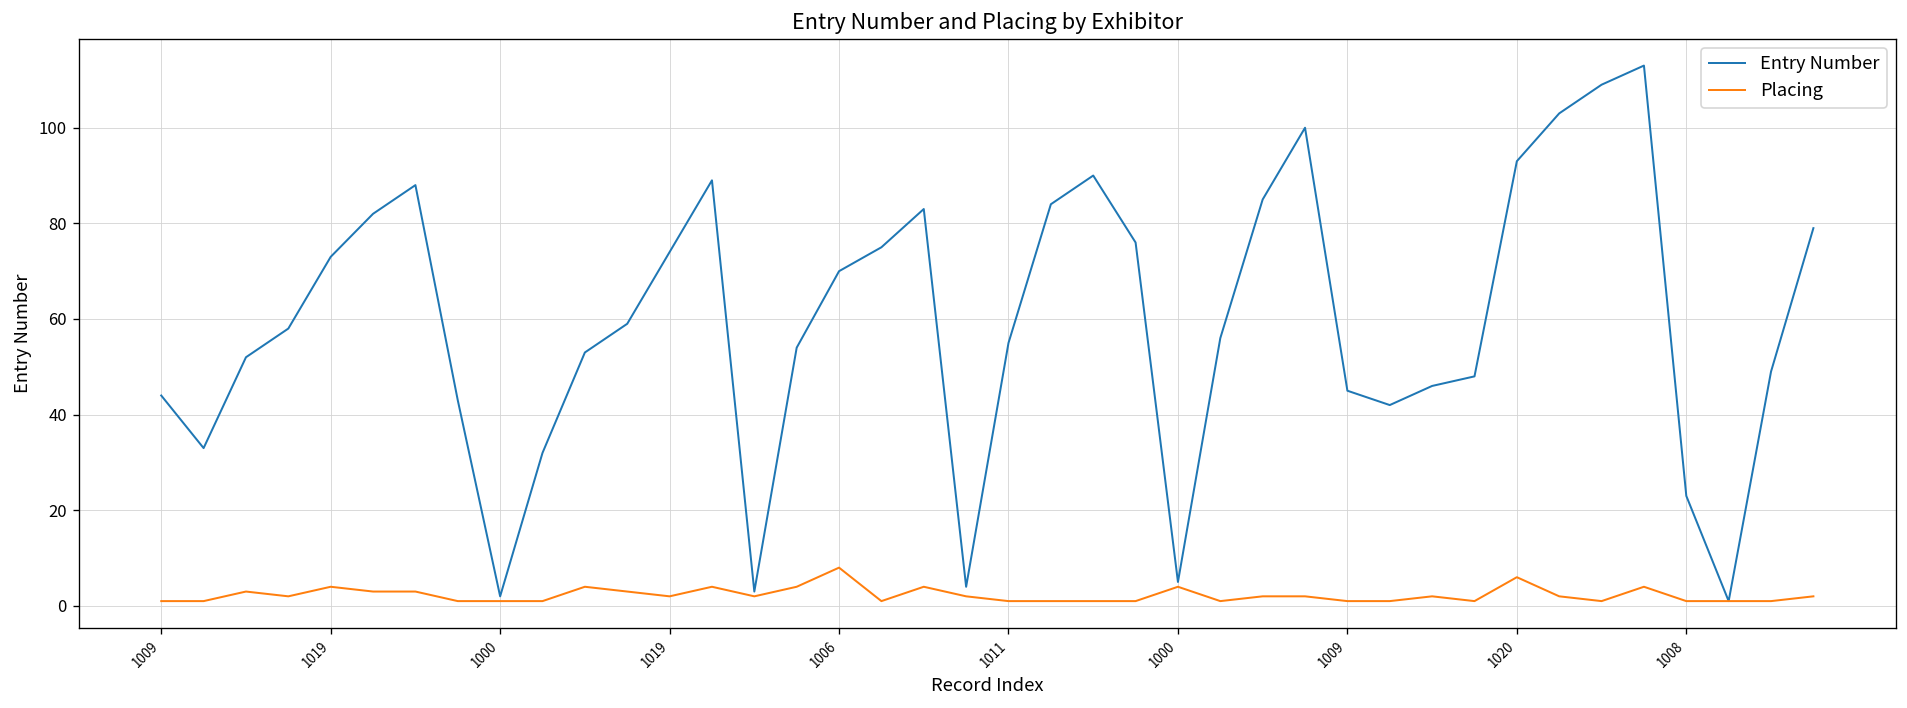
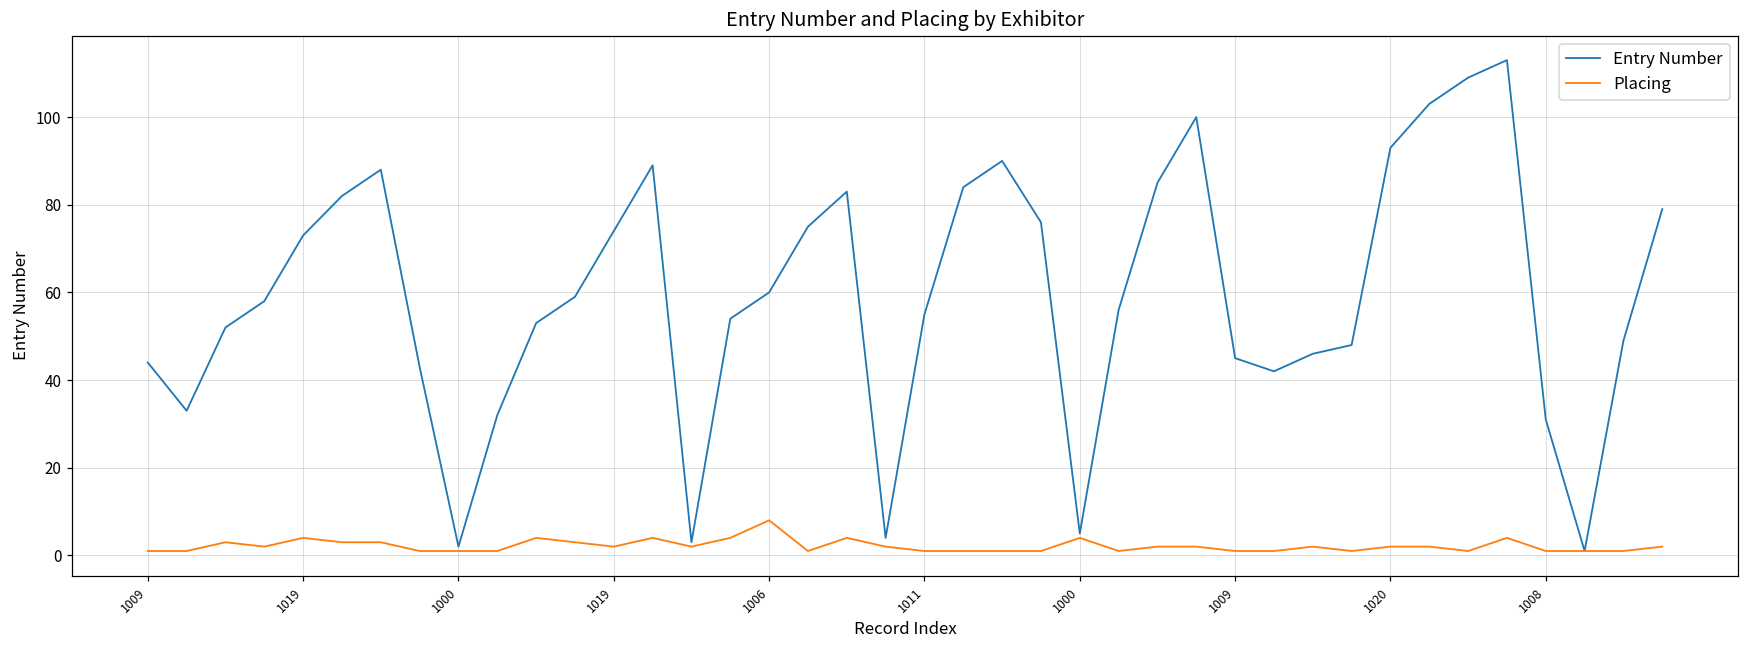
  {
    "Entry Number": {
-     "1006": 70,
+     "1006": 60,
      "1011": 55,
      "1020": 93,
-     "1008": 23
+     "1008": 31
    },
    "Placing": {
      "1006": 8,
      "1011": 1,
-     "1020": 6,
+     "1020": 2,
      "1008": 1
    }
  }
